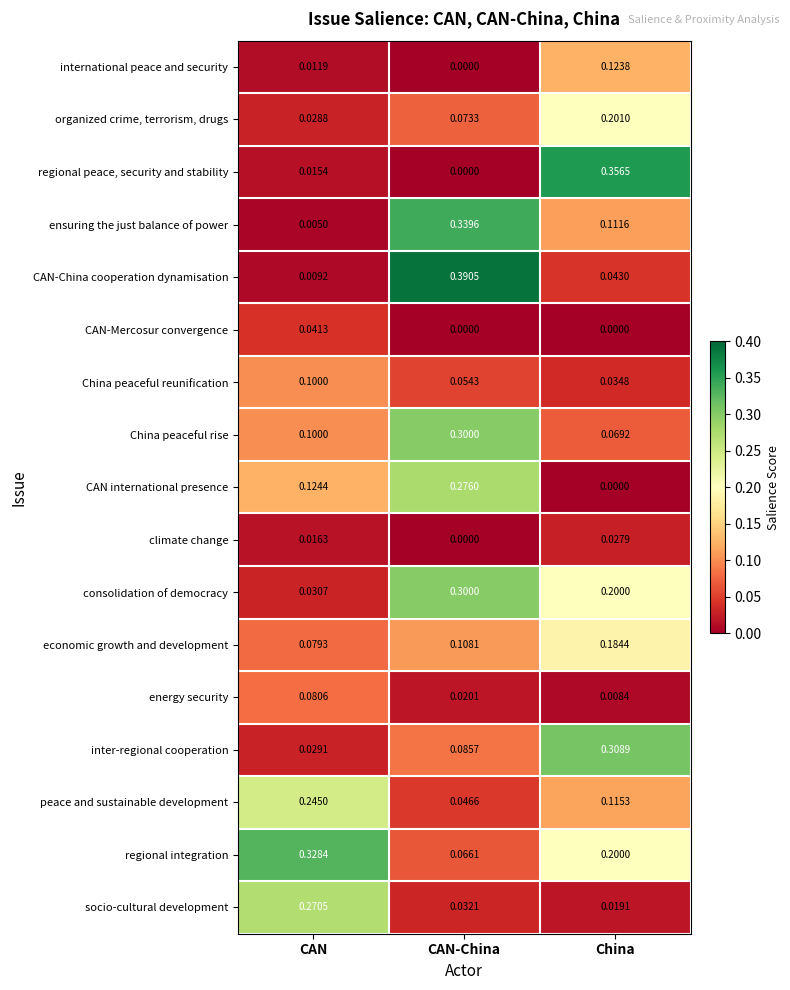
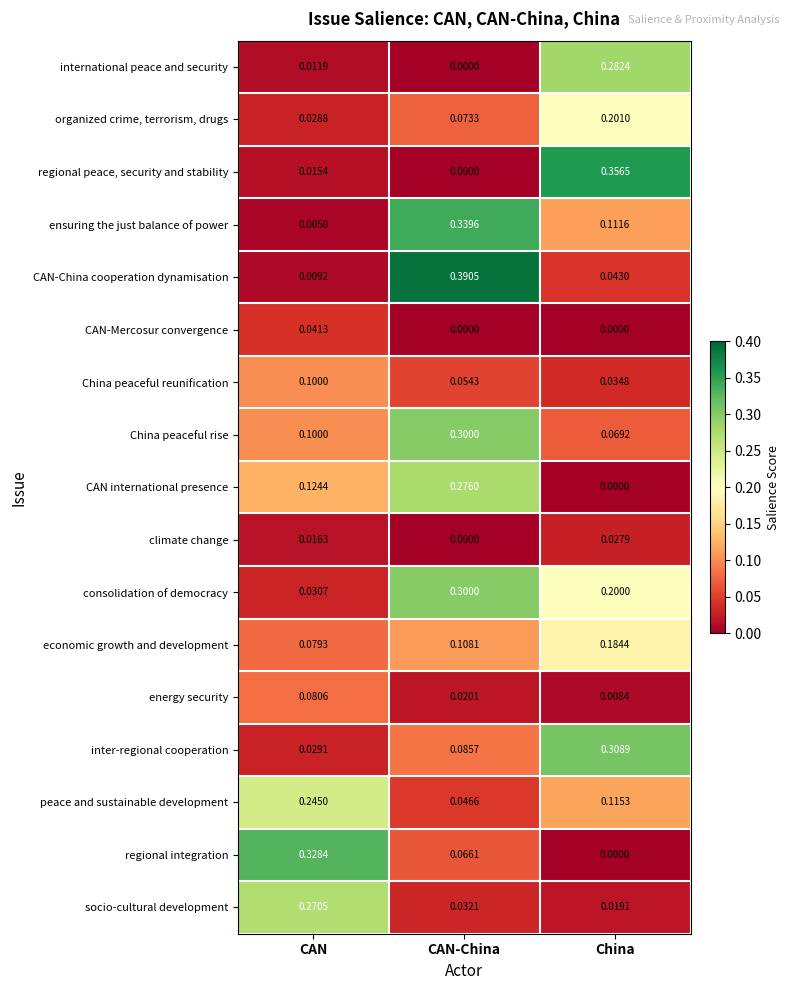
  {
    "international peace and security": {
      "CAN": 0.0119,
      "CAN-China": 0.0000,
-     "China": 0.1238
+     "China": 0.2824
    },
    "organized crime, terrorism, drugs": {
      "CAN": 0.0288,
      "CAN-China": 0.0733,
      "China": 0.2010
    },
    "regional peace, security and stability": {
      "CAN": 0.0154,
      "CAN-China": 0.0000,
      "China": 0.3565
    },
    "ensuring the just balance of power": {
      "CAN": 0.0050,
      "CAN-China": 0.3396,
      "China": 0.1116
    },
    "CAN-China cooperation dynamisation": {
      "CAN": 0.0092,
      "CAN-China": 0.3905,
      "China": 0.0430
    },
    "CAN-Mercosur convergence": {
      "CAN": 0.0413,
      "CAN-China": 0.0000,
      "China": 0.0000
    },
    "China peaceful reunification": {
      "CAN": 0.1000,
      "CAN-China": 0.0543,
      "China": 0.0348
    },
    "China peaceful rise": {
      "CAN": 0.1000,
      "CAN-China": 0.3000,
      "China": 0.0692
    },
    "CAN international presence": {
      "CAN": 0.1244,
      "CAN-China": 0.2760,
      "China": 0.0000
    },
    "climate change": {
      "CAN": 0.0163,
      "CAN-China": 0.0000,
      "China": 0.0279
    },
    "consolidation of democracy": {
      "CAN": 0.0307,
      "CAN-China": 0.3000,
      "China": 0.2000
    },
    "economic growth and development": {
      "CAN": 0.0793,
      "CAN-China": 0.1081,
      "China": 0.1844
    },
    "energy security": {
      "CAN": 0.0806,
      "CAN-China": 0.0201,
      "China": 0.0084
    },
    "inter-regional cooperation": {
      "CAN": 0.0291,
      "CAN-China": 0.0857,
      "China": 0.3089
    },
    "peace and sustainable development": {
      "CAN": 0.2450,
      "CAN-China": 0.0466,
      "China": 0.1153
    },
    "regional integration": {
      "CAN": 0.3284,
      "CAN-China": 0.0661,
-     "China": 0.2000
+     "China": 0.0000
    },
    "socio-cultural development": {
      "CAN": 0.2705,
      "CAN-China": 0.0321,
      "China": 0.0191
    }
  }
